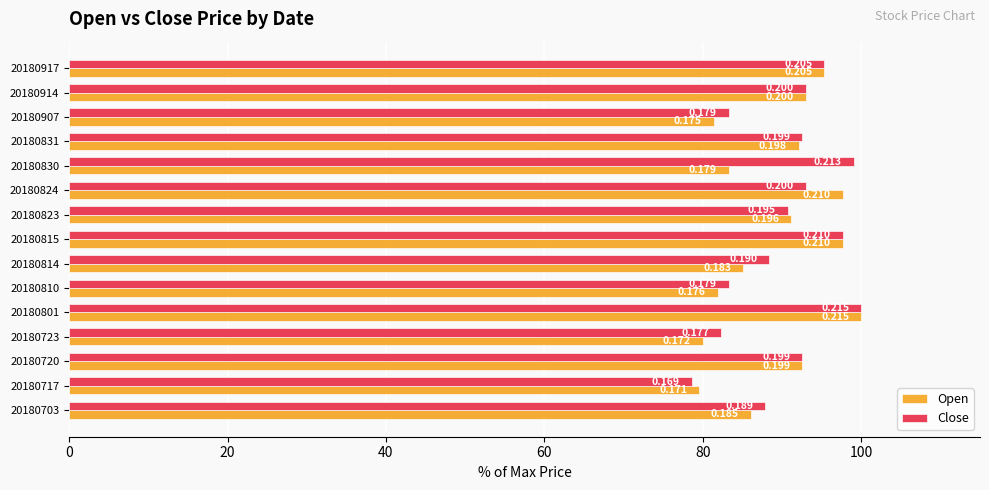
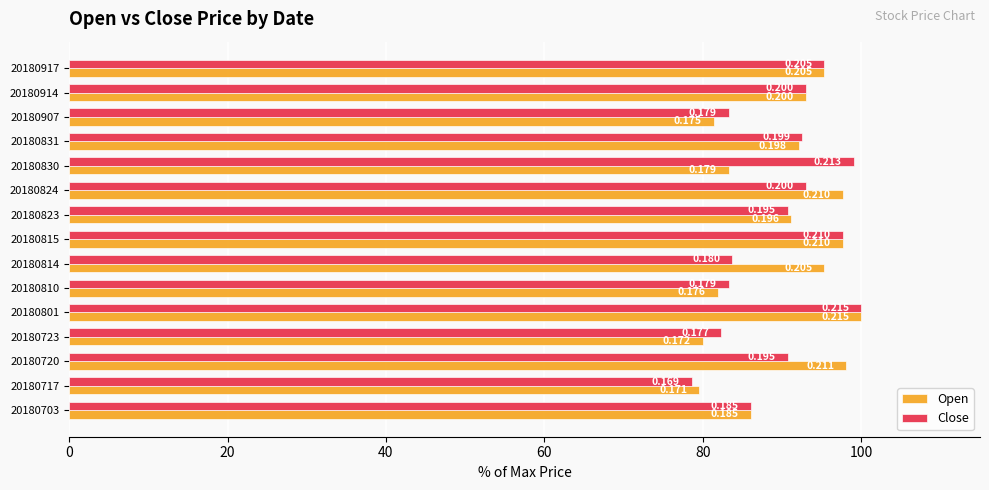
  {
    "Open": {
-     "20180814": 0.183,
-     "20180720": 0.199
+     "20180814": 0.205,
+     "20180720": 0.211
    },
    "Close": {
-     "20180814": 0.190,
-     "20180720": 0.199,
-     "20180703": 0.189
+     "20180814": 0.180,
+     "20180720": 0.195,
+     "20180703": 0.185
    }
  }
